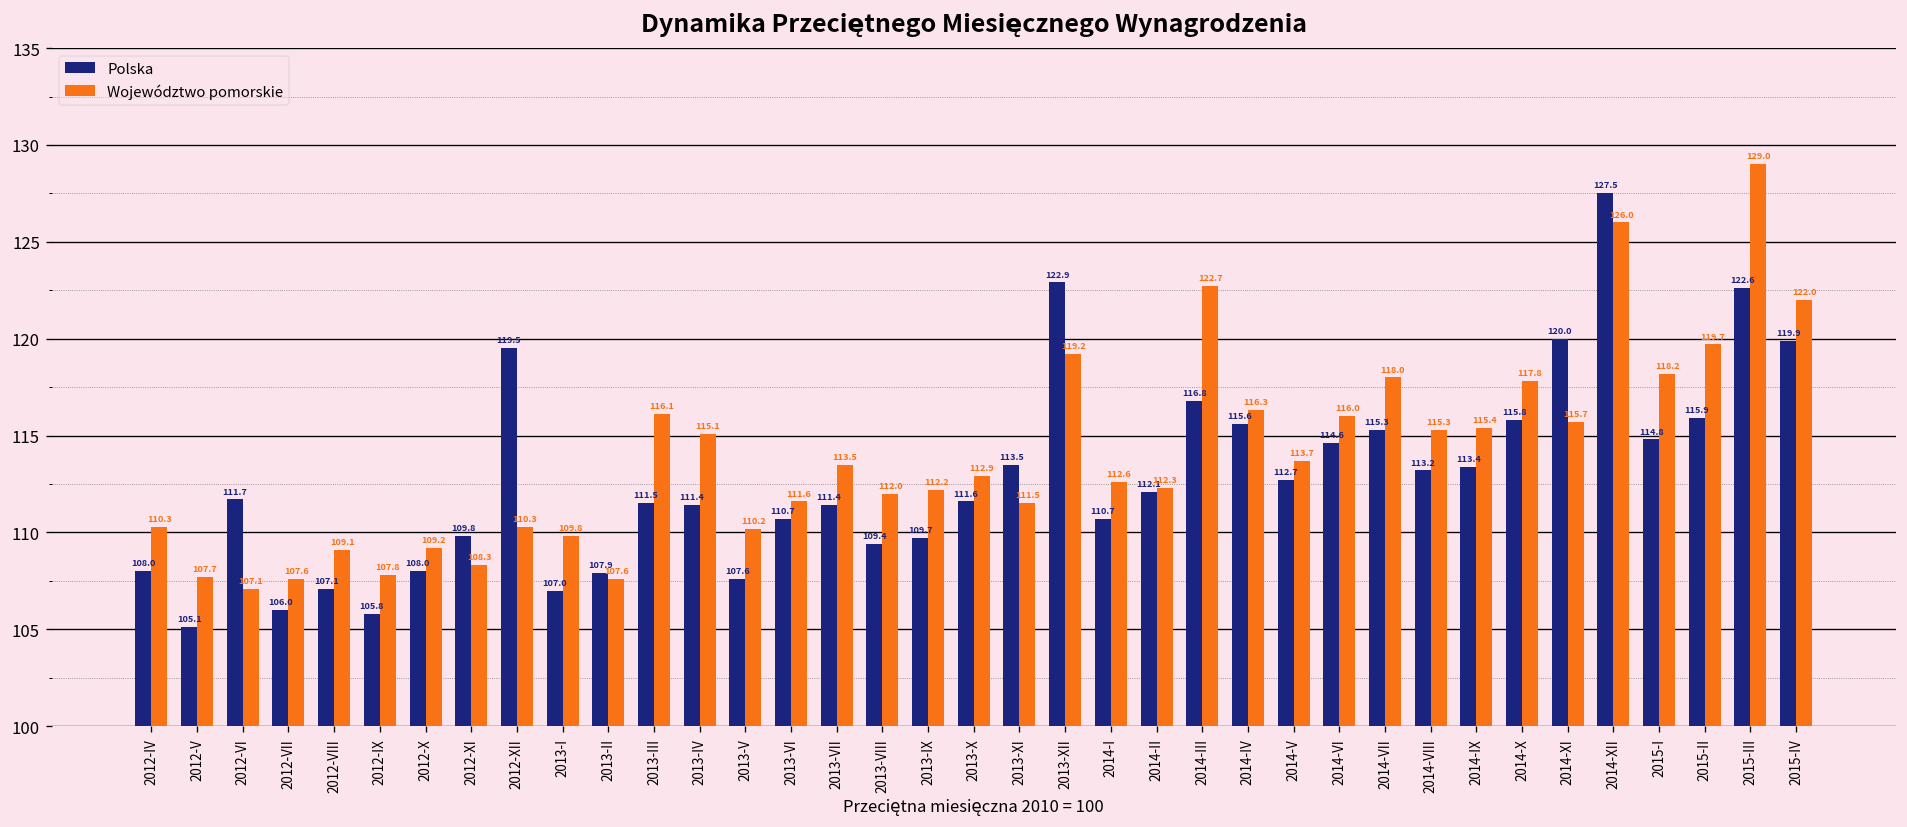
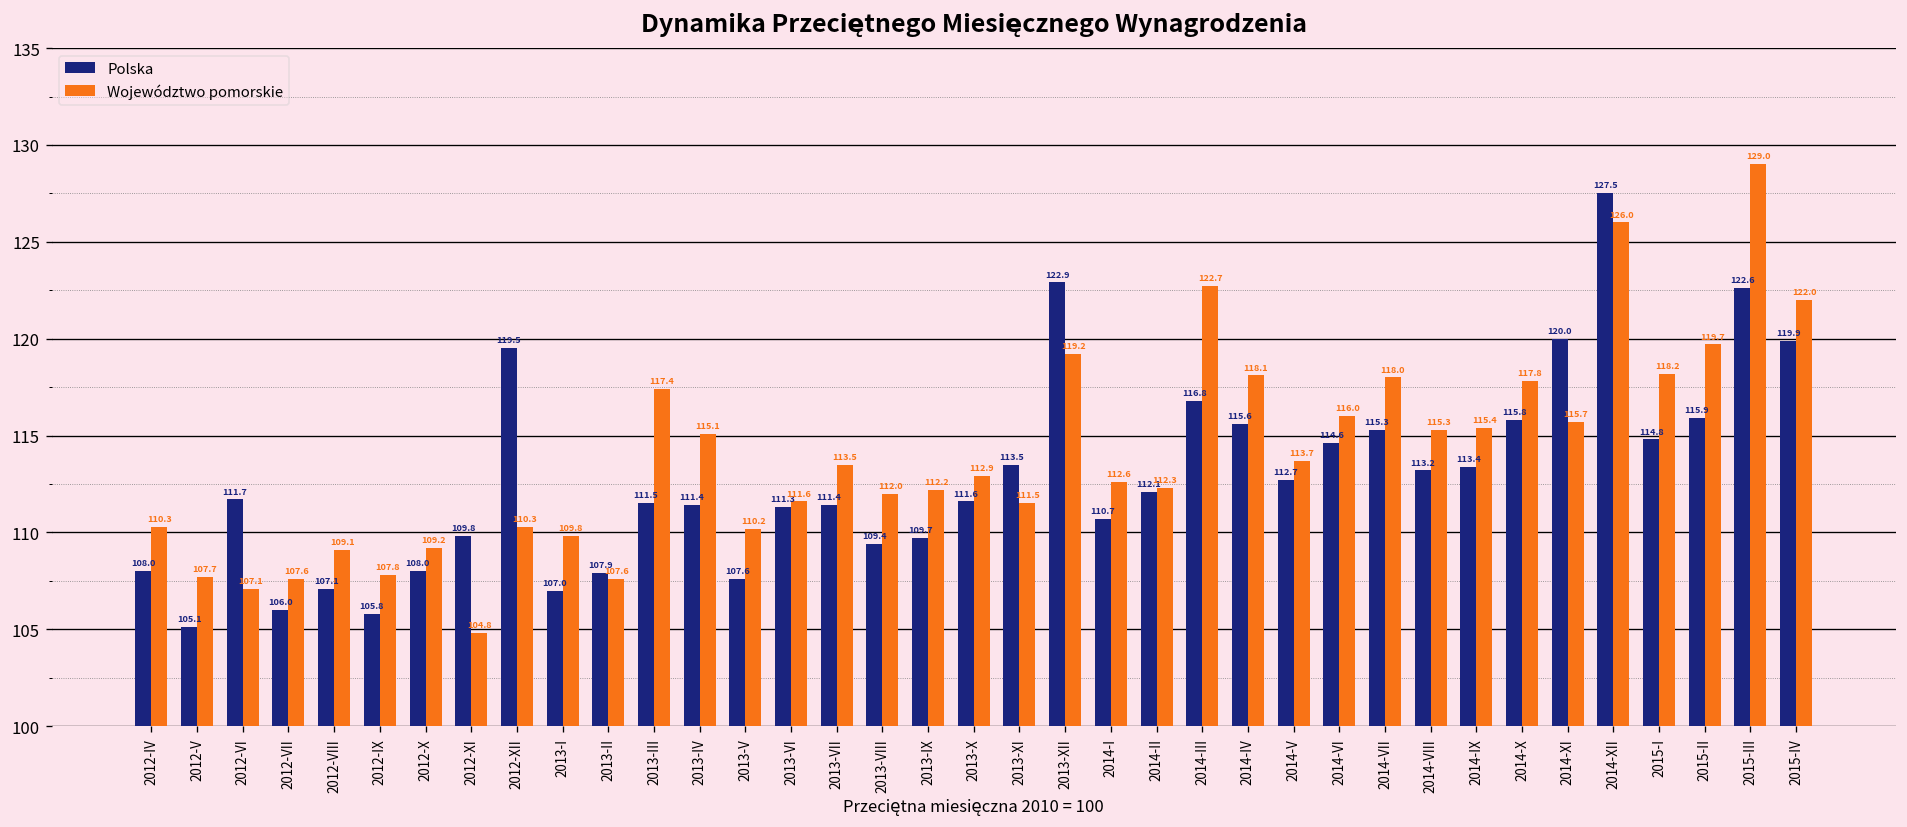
  {
    "Polska": {
      "2012-IV": 108.0,
      "2012-V": 105.1,
      "2012-VI": 111.7,
      "2012-VII": 106.0,
      "2012-VIII": 107.1,
      "2012-IX": 105.8,
      "2012-X": 108.0,
      "2012-XI": 109.8,
      "2012-XII": 119.5,
      "2013-I": 107.0,
      "2013-III": 111.5,
      "2013-IV": 111.4,
      "2013-V": 107.6,
-     "2013-VI": 110.7,
+     "2013-VI": 111.3,
      "2013-VII": 111.4,
      "2013-VIII": 109.4,
      "2013-IX": 109.7,
      "2013-X": 111.6,
      "2013-XI": 113.5,
      "2013-XII": 122.9,
      "2014-I": 110.7,
      "2014-III": 116.8,
      "2014-IV": 115.6,
      "2014-V": 112.7,
      "2014-VI": 114.6,
      "2014-VII": 115.3,
      "2014-VIII": 113.2,
      "2014-IX": 113.4,
      "2014-X": 115.8,
      "2014-XI": 120.0,
      "2014-XII": 127.5,
      "2015-I": 114.8,
      "2015-II": 115.9,
      "2015-III": 122.6,
      "2015-IV": 119.9
    },
    "Województwo pomorskie": {
      "2012-IV": 110.3,
      "2012-V": 107.7,
      "2012-VI": 107.1,
      "2012-VII": 107.6,
      "2012-VIII": 109.1,
      "2012-IX": 107.8,
      "2012-X": 109.2,
-     "2012-XI": 108.3,
+     "2012-XI": 104.8,
      "2012-XII": 110.3,
      "2013-I": 109.8,
-     "2013-III": 116.1,
+     "2013-III": 117.4,
      "2013-IV": 115.1,
      "2013-V": 110.2,
      "2013-VI": 111.6,
      "2013-VII": 113.5,
      "2013-VIII": 112.0,
      "2013-IX": 112.2,
      "2013-X": 112.9,
      "2013-XI": 111.5,
      "2013-XII": 119.2,
      "2014-I": 112.6,
      "2014-III": 122.7,
-     "2014-IV": 116.3,
+     "2014-IV": 118.1,
      "2014-V": 113.7,
      "2014-VI": 116.0,
      "2014-VII": 118.0,
      "2014-VIII": 115.3,
      "2014-IX": 115.4,
      "2014-X": 117.8,
      "2014-XI": 115.7,
      "2014-XII": 126.0,
      "2015-I": 118.2,
      "2015-II": 119.7,
      "2015-III": 129.0,
      "2015-IV": 122.0
    }
  }
